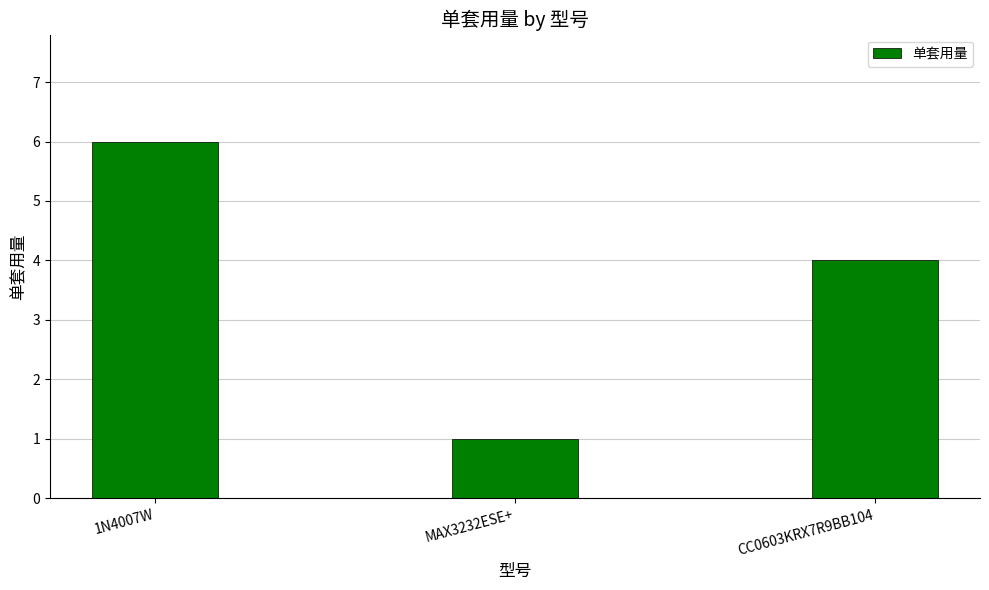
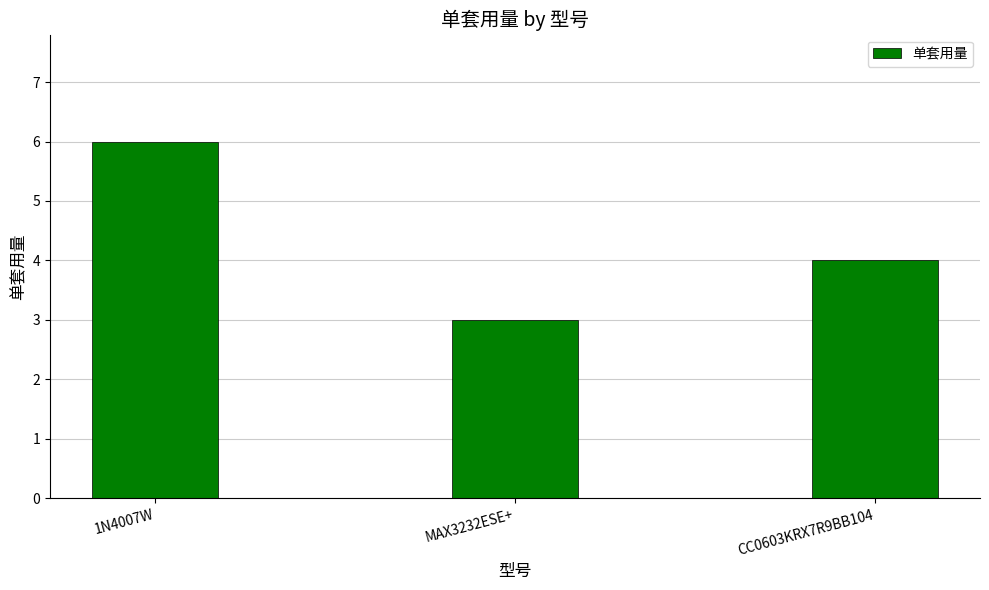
  {
    "1N4007W": 6,
-   "MAX3232ESE+": 1,
+   "MAX3232ESE+": 3,
    "CC0603KRX7R9BB104": 4
  }
